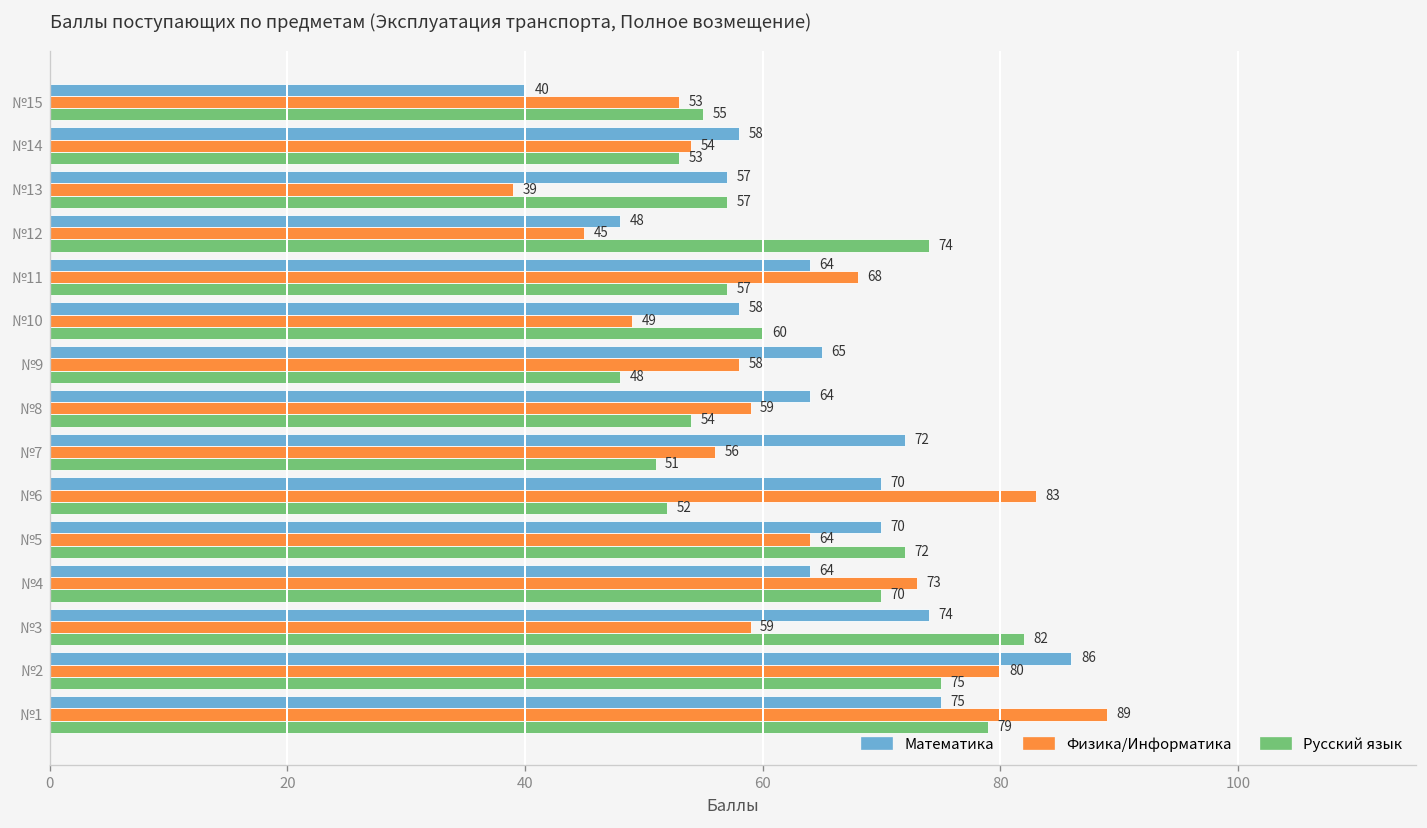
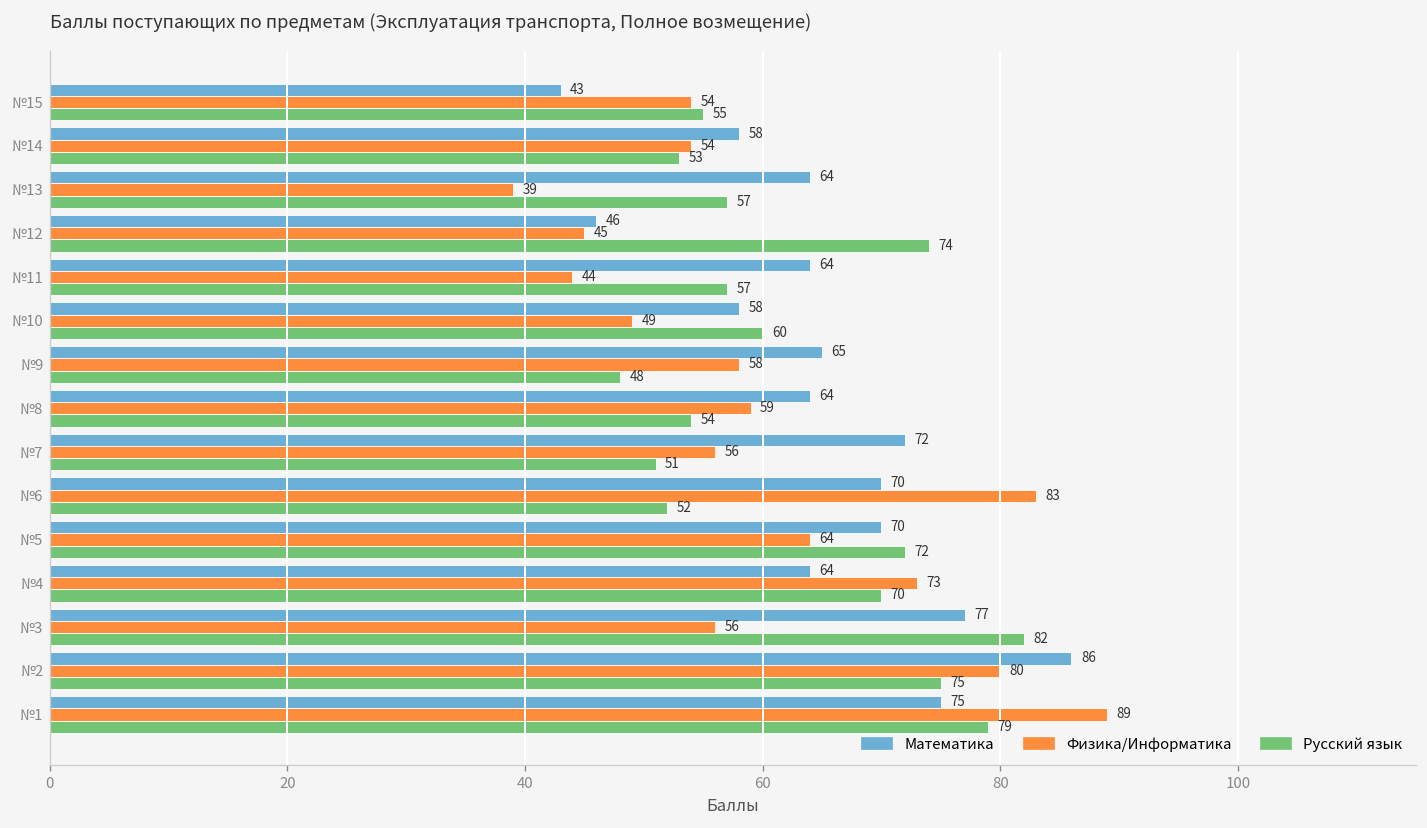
  {
    "Математика": {
-     "№15": 40,
+     "№15": 43,
      "№14": 58,
-     "№13": 57,
-     "№12": 48,
+     "№13": 64,
+     "№12": 46,
      "№11": 64,
      "№10": 58,
      "№9": 65,
      "№8": 64,
      "№7": 72,
      "№6": 70,
      "№5": 70,
      "№4": 64,
-     "№3": 74,
+     "№3": 77,
      "№2": 86,
      "№1": 75
    },
    "Физика/Информатика": {
-     "№15": 53,
+     "№15": 54,
      "№14": 54,
      "№13": 39,
      "№12": 45,
-     "№11": 68,
+     "№11": 44,
      "№10": 49,
      "№9": 58,
      "№8": 59,
      "№7": 56,
      "№6": 83,
      "№5": 64,
      "№4": 73,
-     "№3": 59,
+     "№3": 56,
      "№2": 80,
      "№1": 89
    },
    "Русский язык": {
      "№15": 55,
      "№14": 53,
      "№13": 57,
      "№12": 74,
      "№11": 57,
      "№10": 60,
      "№9": 48,
      "№8": 54,
      "№7": 51,
      "№6": 52,
      "№5": 72,
      "№4": 70,
      "№3": 82,
      "№2": 75,
      "№1": 79
    }
  }
